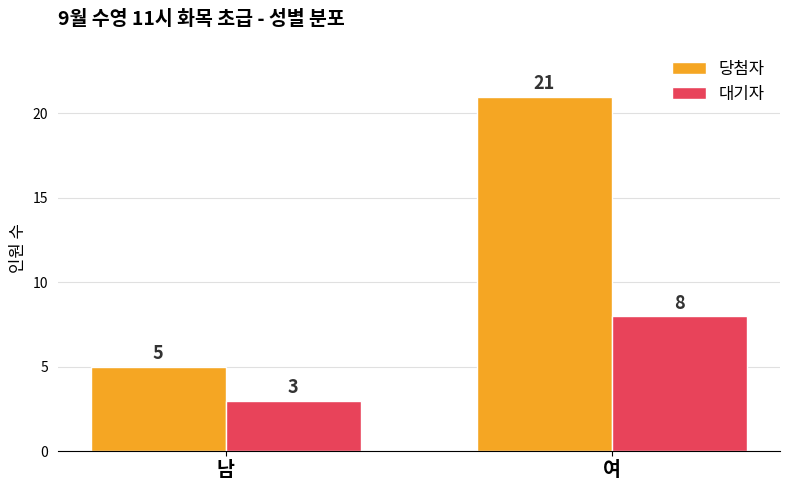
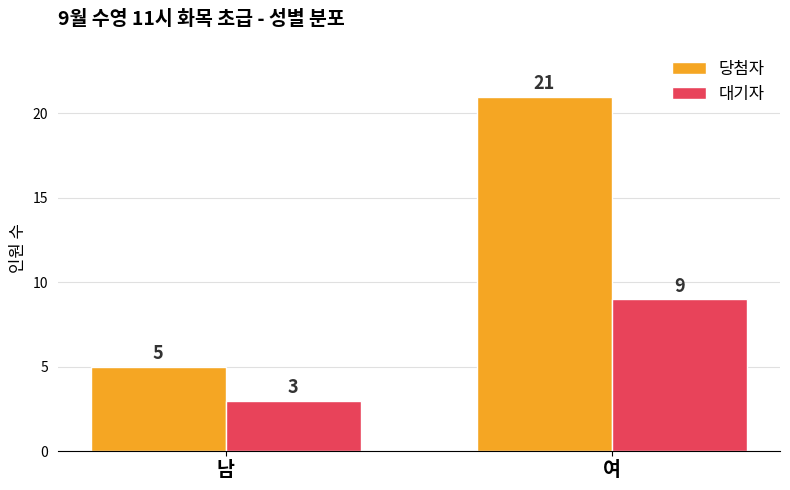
  {
    "당첨자": {
      "남": 5,
      "여": 21
    },
    "대기자": {
      "남": 3,
-     "여": 8
+     "여": 9
    }
  }
